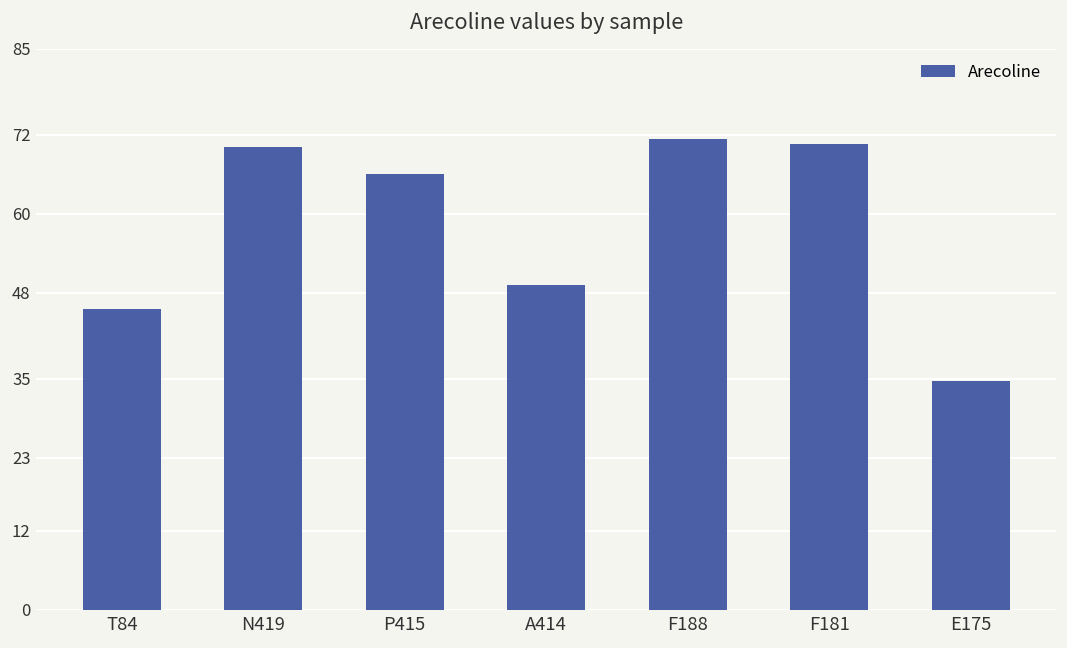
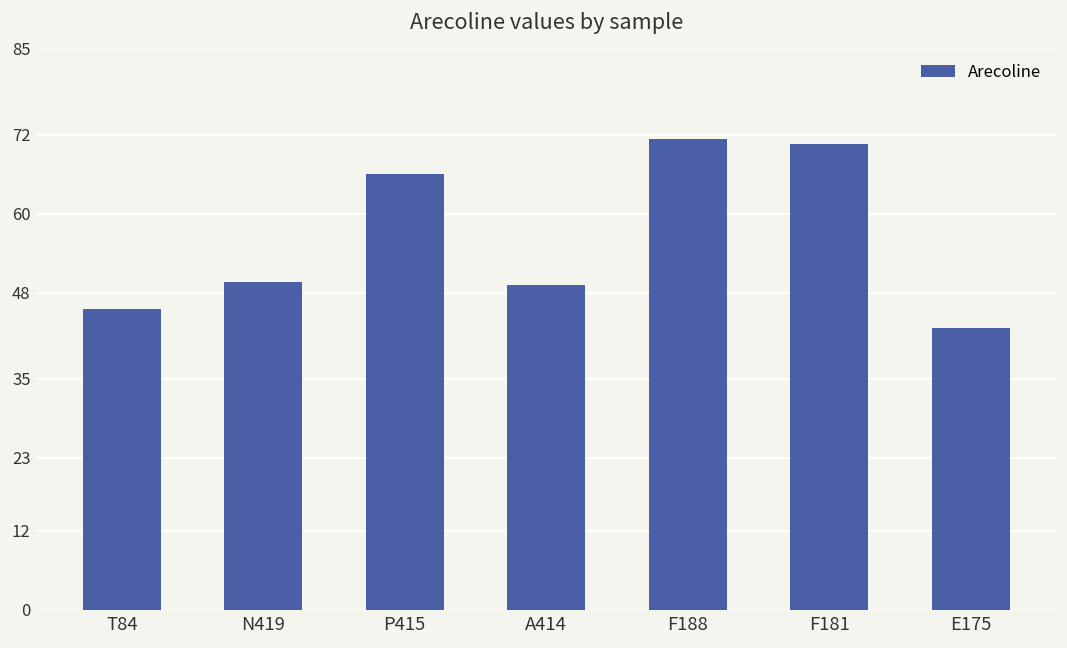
  {
    "T84": 46,
-   "N419": 70,
+   "N419": 50,
    "P415": 66,
    "A414": 49,
    "F188": 71,
    "F181": 71,
-   "E175": 35
+   "E175": 43
  }
